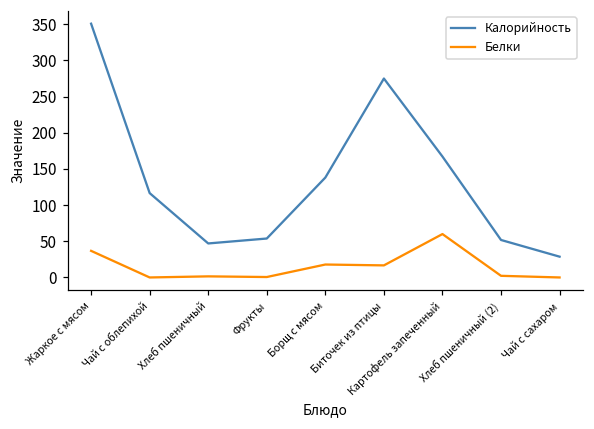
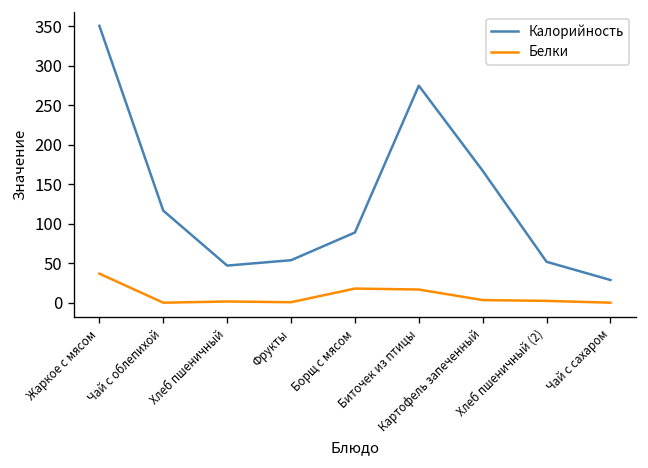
  {
    "Калорийность": {
      "Жаркое с мясом": 350,
      "Чай с облепихой": 120,
      "Хлеб пшеничный": 50,
      "Фрукты": 50,
-     "Борщ с мясом": 140,
+     "Борщ с мясом": 90,
      "Биточек из птицы": 270,
      "Картофель запеченный": 170,
      "Хлеб пшеничный (2)": 50,
      "Чай с сахаром": 30
    },
    "Белки": {
      "Жаркое с мясом": 40,
      "Чай с облепихой": 0,
      "Хлеб пшеничный": 0,
      "Фрукты": 0,
      "Борщ с мясом": 20,
      "Биточек из птицы": 20,
-     "Картофель запеченный": 60,
+     "Картофель запеченный": 0,
      "Хлеб пшеничный (2)": 0,
      "Чай с сахаром": 0
    }
  }
